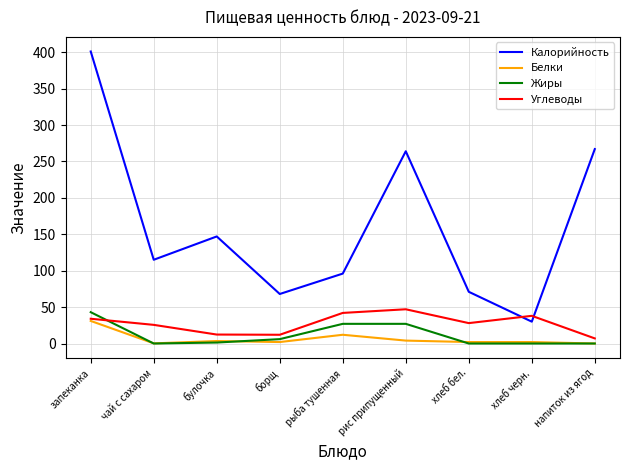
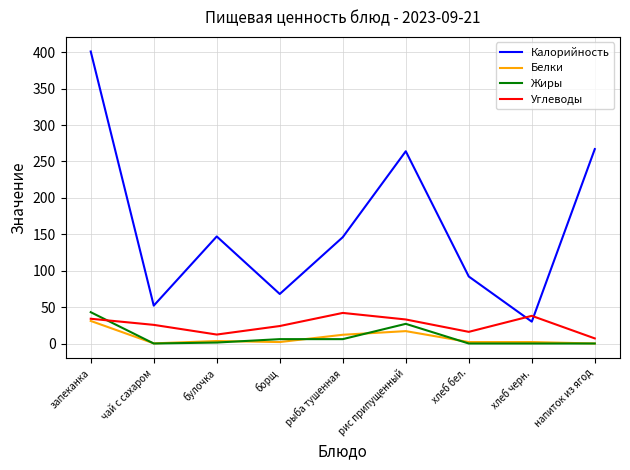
  {
    "Калорийность": {
      "запеканка": 400,
-     "чай с сахаром": 120,
+     "чай с сахаром": 50,
      "булочка": 150,
      "борщ": 70,
-     "рыба тушенная": 100,
+     "рыба тушенная": 150,
      "рис припущенный": 260,
-     "хлеб бел.": 70,
+     "хлеб бел.": 90,
      "хлеб черн.": 30,
      "напиток из ягод": 270
    },
    "Белки": {
      "борщ": 0,
      "рыба тушенная": 10,
-     "рис припущенный": 0
+     "рис припущенный": 20
    },
    "Жиры": {
      "запеканка": 40,
      "борщ": 10,
-     "рыба тушенная": 30,
+     "рыба тушенная": 10,
      "рис припущенный": 30
    },
    "Углеводы": {
      "чай с сахаром": 30,
      "булочка": 10,
-     "борщ": 10,
+     "борщ": 20,
      "рыба тушенная": 40,
-     "рис припущенный": 50,
-     "хлеб бел.": 30,
+     "рис припущенный": 30,
+     "хлеб бел.": 20,
      "хлеб черн.": 40,
      "напиток из ягод": 10
    }
  }
